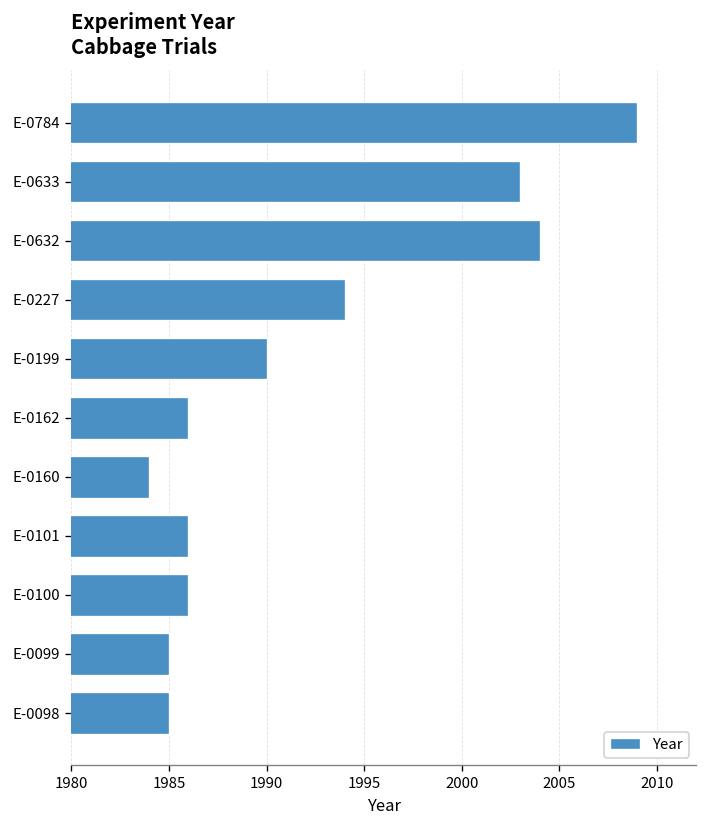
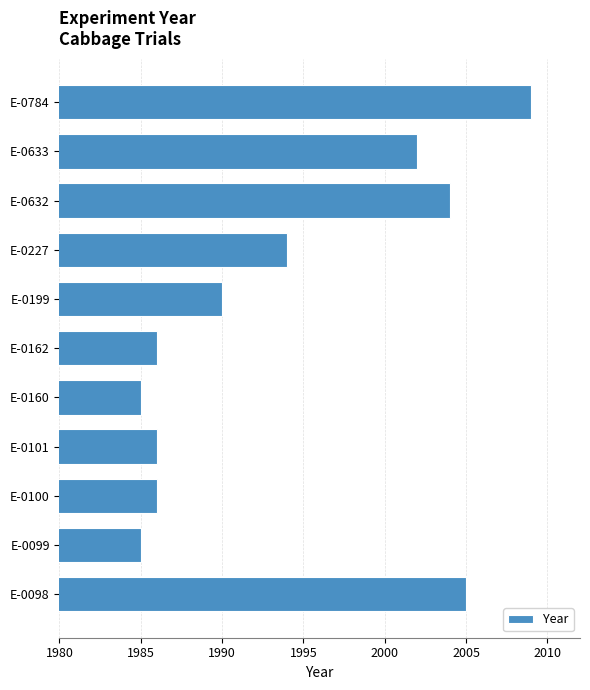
  {
    "E-0784": 2009,
-   "E-0633": 2003,
+   "E-0633": 2002,
    "E-0632": 2004,
    "E-0227": 1994,
    "E-0199": 1990,
    "E-0162": 1986,
-   "E-0160": 1984,
+   "E-0160": 1985,
    "E-0101": 1986,
    "E-0100": 1986,
    "E-0099": 1985,
-   "E-0098": 1985
+   "E-0098": 2005
  }
